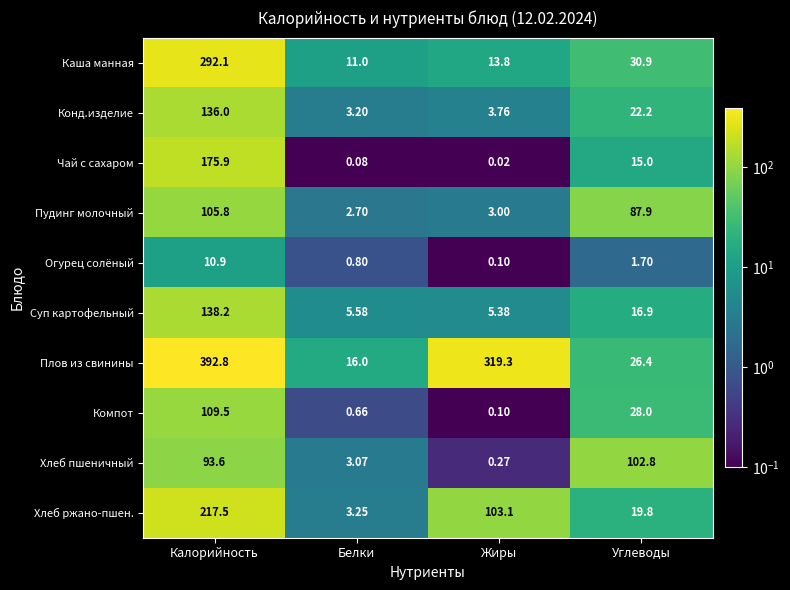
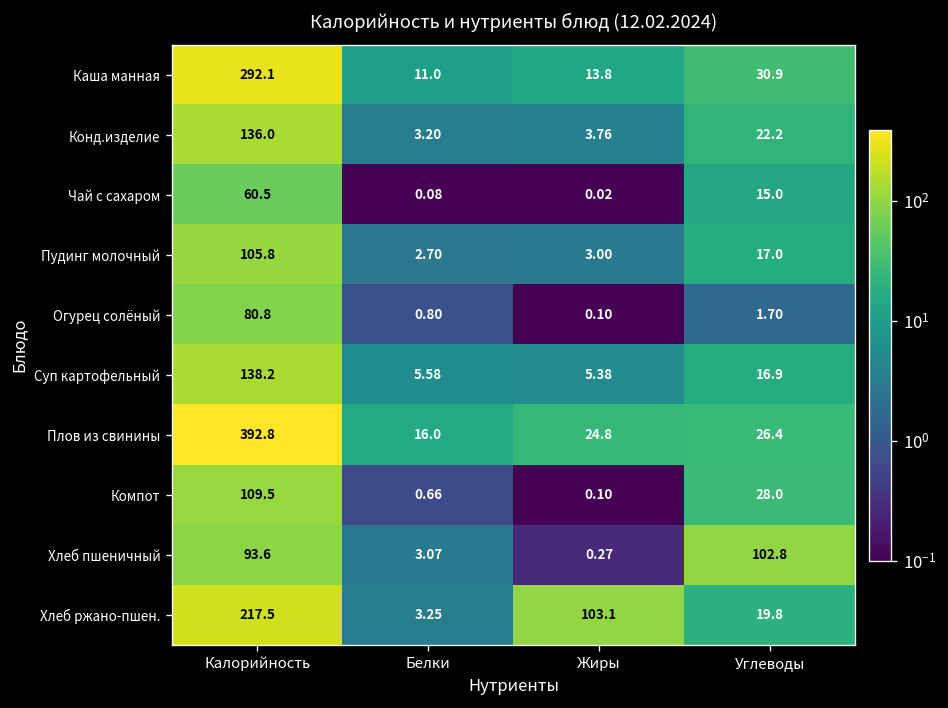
  {
    "Каша манная": {
      "Калорийность": 292.1,
      "Белки": 11.0,
      "Жиры": 13.8,
      "Углеводы": 30.9
    },
    "Конд.изделие": {
      "Калорийность": 136.0,
      "Белки": 3.20,
      "Жиры": 3.76,
      "Углеводы": 22.2
    },
    "Чай с сахаром": {
-     "Калорийность": 175.9,
+     "Калорийность": 60.5,
      "Белки": 0.08,
      "Жиры": 0.02,
      "Углеводы": 15.0
    },
    "Пудинг молочный": {
      "Калорийность": 105.8,
      "Белки": 2.70,
      "Жиры": 3.00,
-     "Углеводы": 87.9
+     "Углеводы": 17.0
    },
    "Огурец солёный": {
-     "Калорийность": 10.9,
+     "Калорийность": 80.8,
      "Белки": 0.80,
      "Жиры": 0.10,
      "Углеводы": 1.70
    },
    "Суп картофельный": {
      "Калорийность": 138.2,
      "Белки": 5.58,
      "Жиры": 5.38,
      "Углеводы": 16.9
    },
    "Плов из свинины": {
      "Калорийность": 392.8,
      "Белки": 16.0,
-     "Жиры": 319.3,
+     "Жиры": 24.8,
      "Углеводы": 26.4
    },
    "Компот": {
      "Калорийность": 109.5,
      "Белки": 0.66,
      "Жиры": 0.10,
      "Углеводы": 28.0
    },
    "Хлеб пшеничный": {
      "Калорийность": 93.6,
      "Белки": 3.07,
      "Жиры": 0.27,
      "Углеводы": 102.8
    },
    "Хлеб ржано-пшен.": {
      "Калорийность": 217.5,
      "Белки": 3.25,
      "Жиры": 103.1,
      "Углеводы": 19.8
    }
  }
